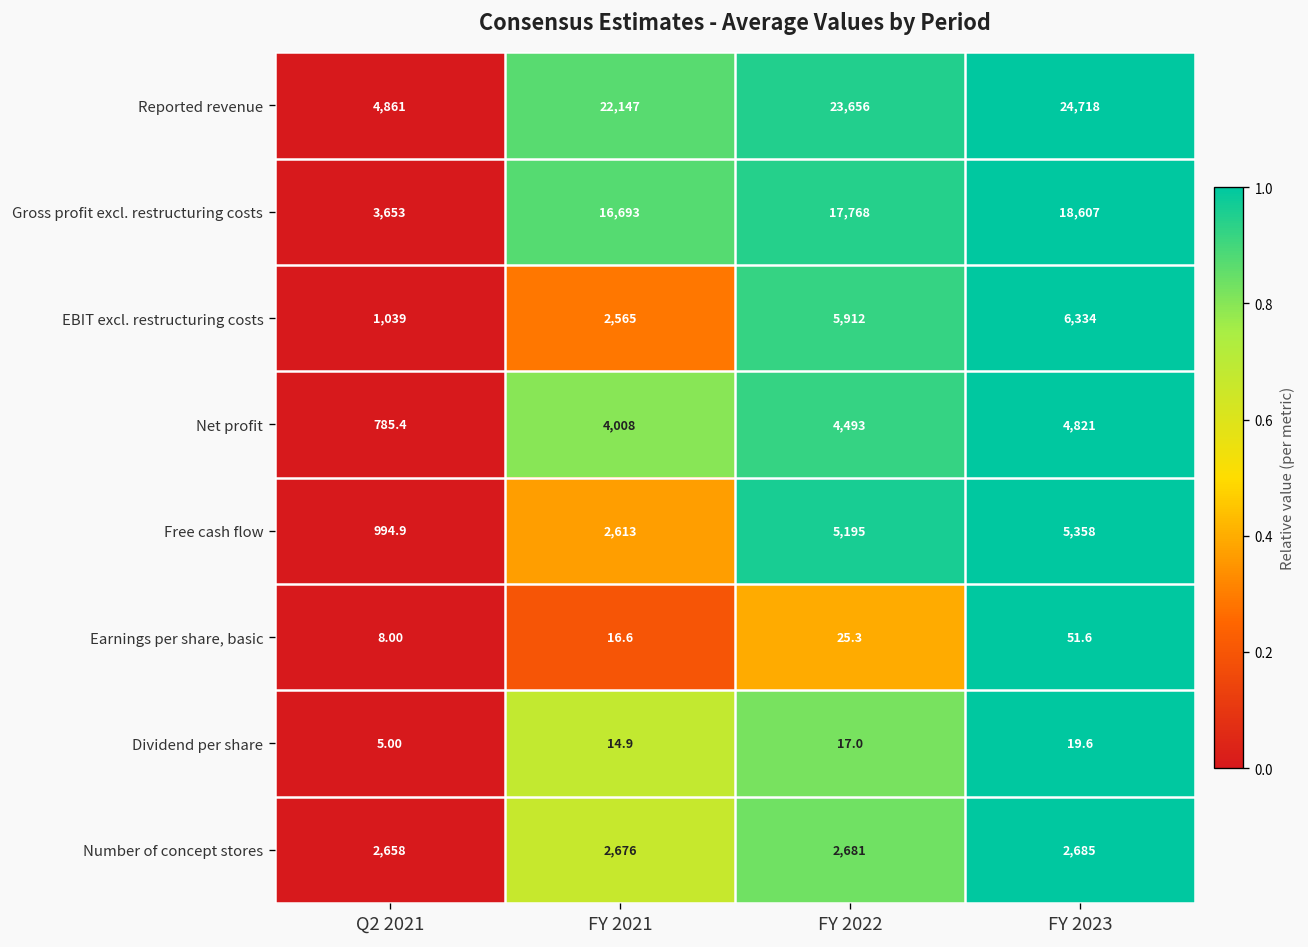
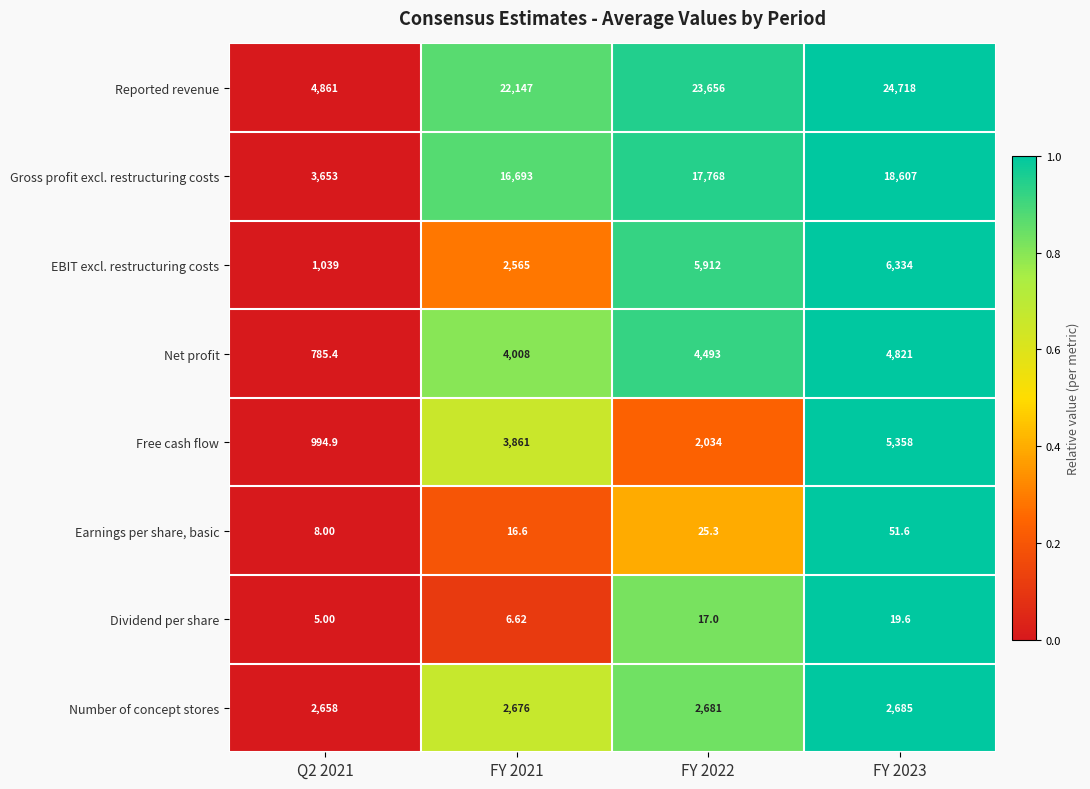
  {
    "Reported revenue": {
      "Q2 2021": "4,861",
      "FY 2021": "22,147",
      "FY 2022": "23,656",
      "FY 2023": "24,718"
    },
    "Gross profit excl. restructuring costs": {
      "Q2 2021": "3,653",
      "FY 2021": "16,693",
      "FY 2022": "17,768",
      "FY 2023": "18,607"
    },
    "EBIT excl. restructuring costs": {
      "Q2 2021": "1,039",
      "FY 2021": "2,565",
      "FY 2022": "5,912",
      "FY 2023": "6,334"
    },
    "Net profit": {
      "Q2 2021": "785.4",
      "FY 2021": "4,008",
      "FY 2022": "4,493",
      "FY 2023": "4,821"
    },
    "Free cash flow": {
      "Q2 2021": "994.9",
-     "FY 2021": "2,613",
-     "FY 2022": "5,195",
+     "FY 2021": "3,861",
+     "FY 2022": "2,034",
      "FY 2023": "5,358"
    },
    "Earnings per share, basic": {
      "Q2 2021": "8.00",
      "FY 2021": "16.6",
      "FY 2022": "25.3",
      "FY 2023": "51.6"
    },
    "Dividend per share": {
      "Q2 2021": "5.00",
-     "FY 2021": "14.9",
+     "FY 2021": "6.62",
      "FY 2022": "17.0",
      "FY 2023": "19.6"
    },
    "Number of concept stores": {
      "Q2 2021": "2,658",
      "FY 2021": "2,676",
      "FY 2022": "2,681",
      "FY 2023": "2,685"
    }
  }
